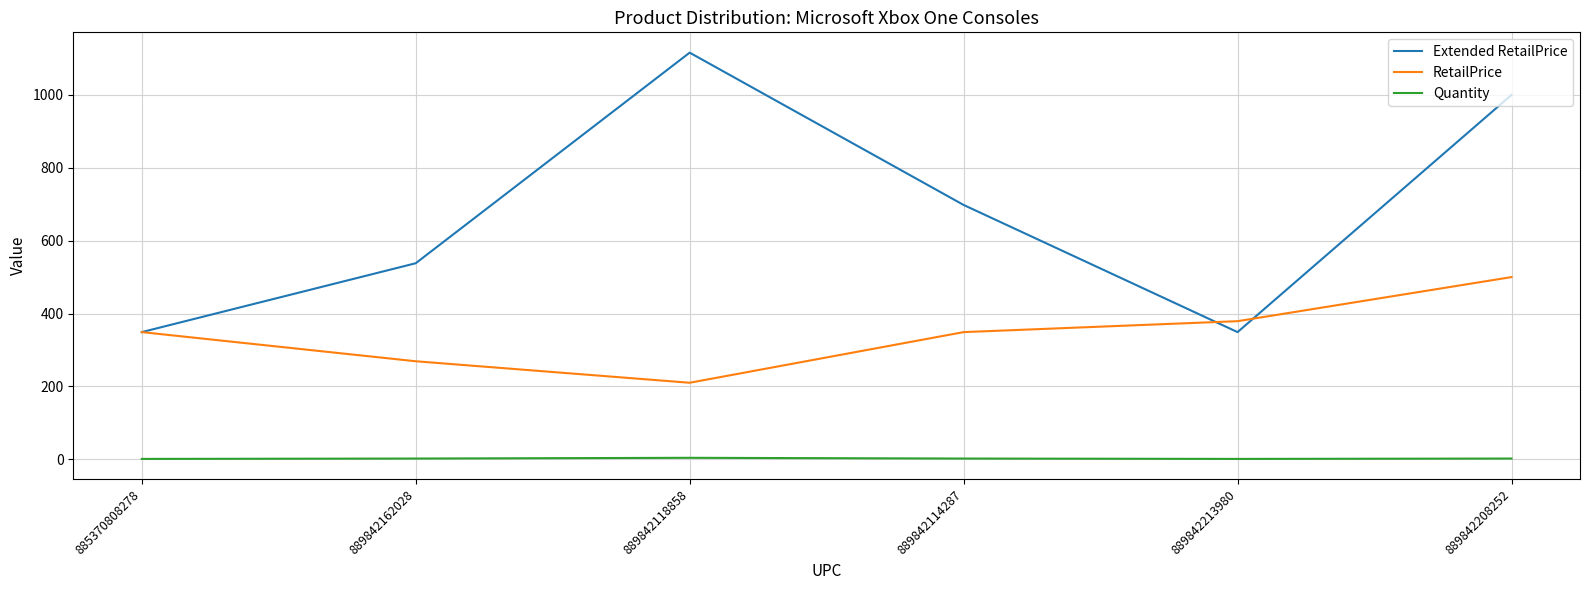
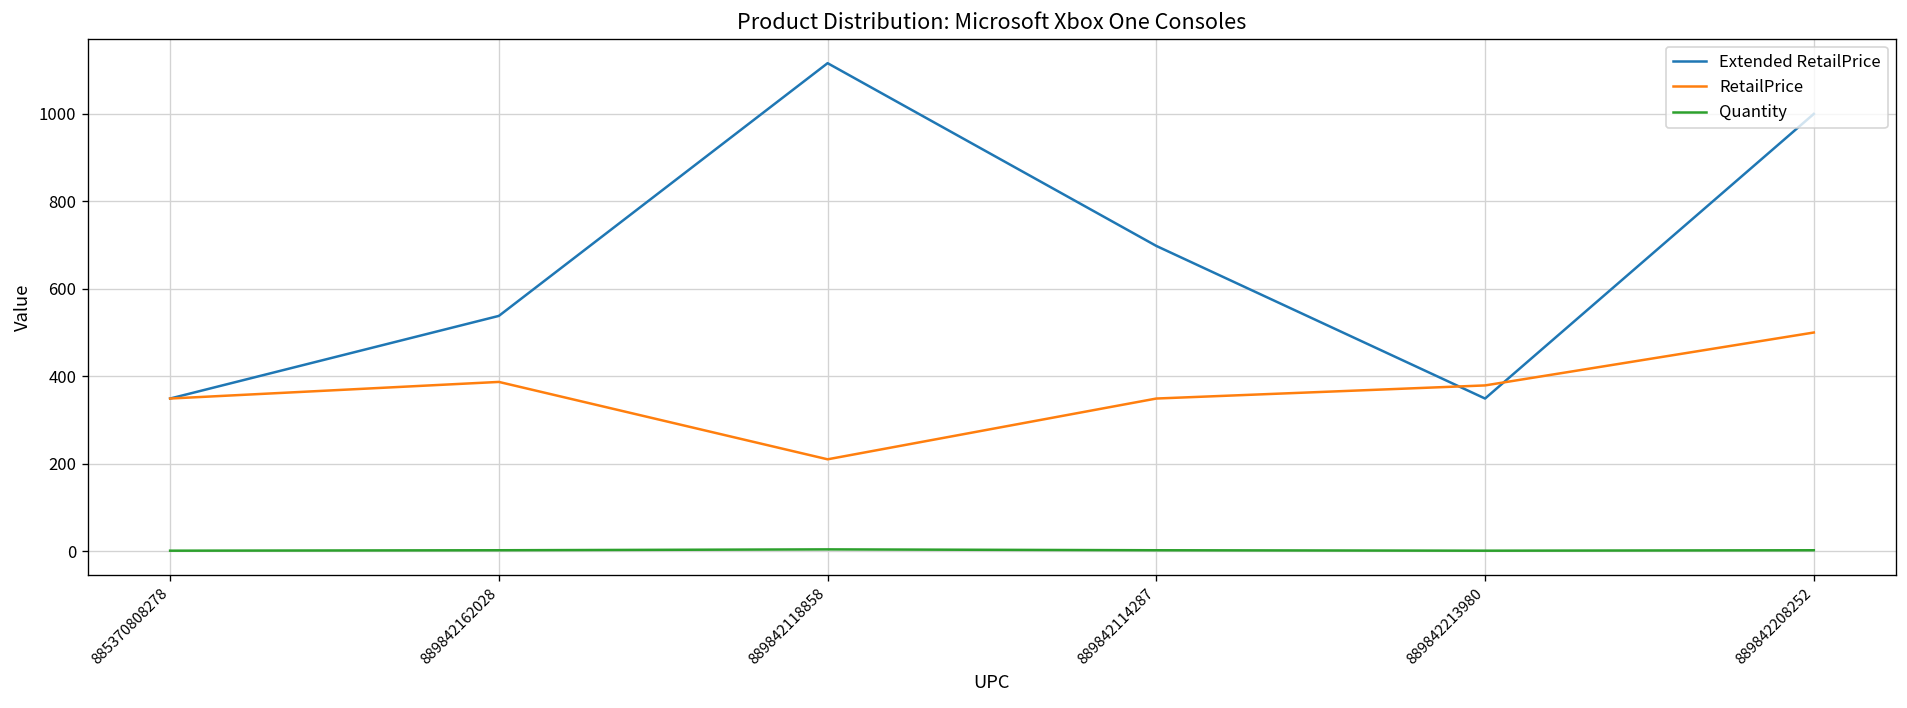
  {
    "Extended RetailPrice": {
      "889842162028": 540,
      "889842118858": 1120,
      "889842114287": 700,
      "889842213980": 350
    },
    "RetailPrice": {
-     "889842162028": 270,
+     "889842162028": 390,
      "889842118858": 210,
      "889842114287": 350,
      "889842213980": 380,
      "889842208252": 500
    },
    "Quantity": {
      "885370808278": 0,
      "889842162028": 0,
      "889842118858": 0,
      "889842114287": 0,
      "889842213980": 0,
      "889842208252": 0
    }
  }
